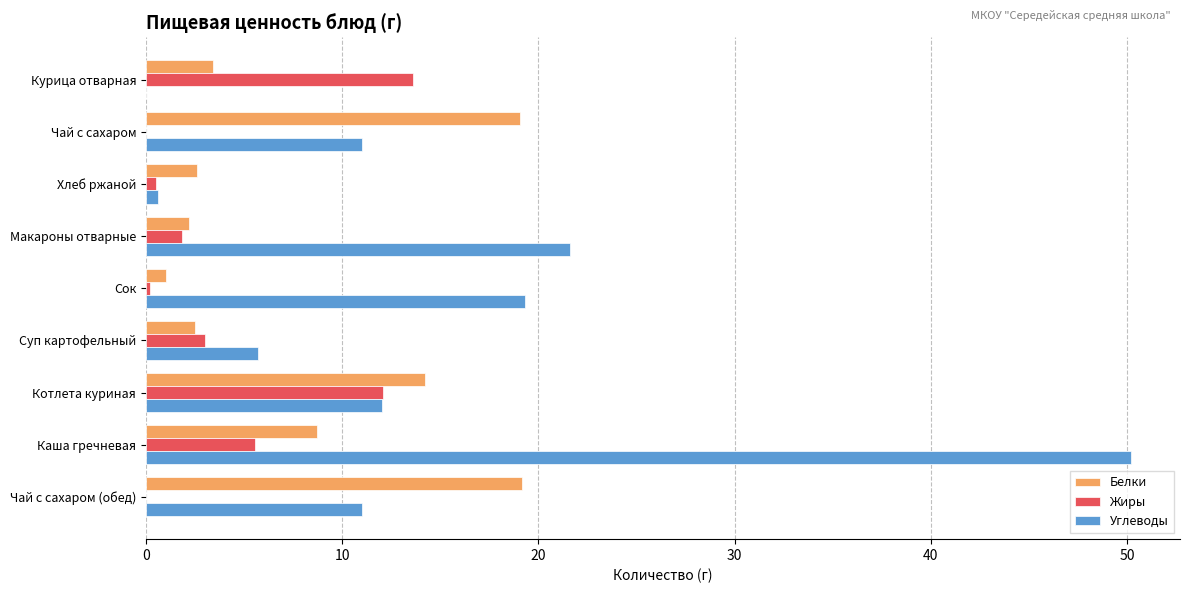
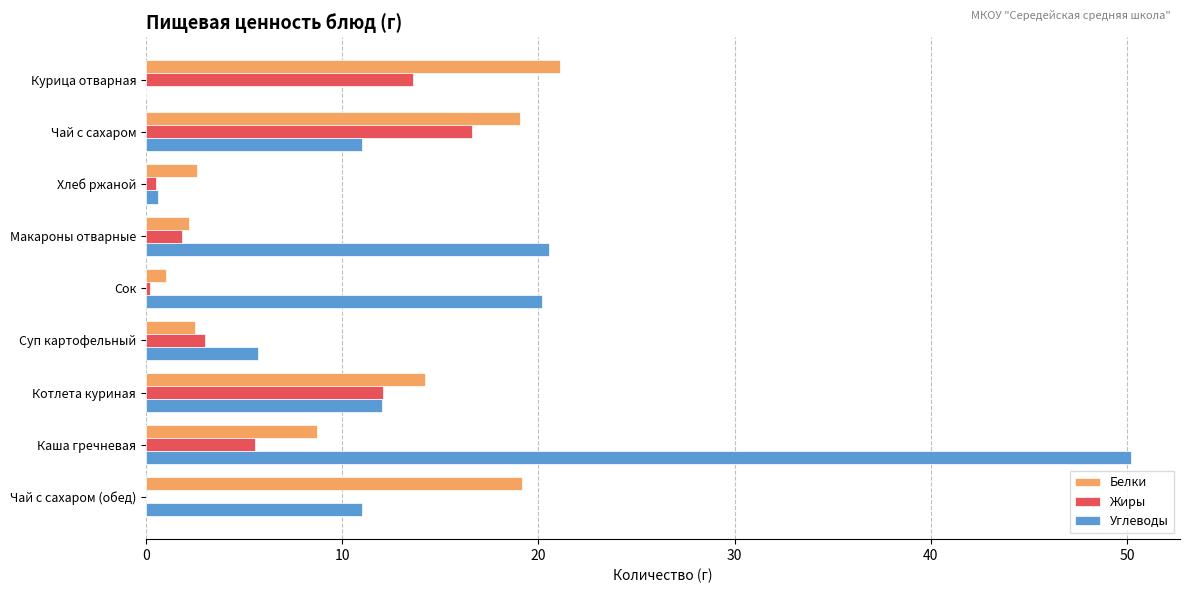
  {
    "Белки": {
-     "Курица отварная": 3.4,
+     "Курица отварная": 21.1,
      "Чай с сахаром": 19.1,
      "Хлеб ржаной": 2.6,
      "Макароны отварные": 2.2,
      "Сок": 1.0,
      "Суп картофельный": 2.5,
      "Котлета куриная": 14.2,
      "Каша гречневая": 8.7,
      "Чай с сахаром (обед)": 19.2
    },
    "Жиры": {
      "Курица отварная": 13.6,
-     "Чай с сахаром": 0.0,
+     "Чай с сахаром": 16.6,
      "Хлеб ржаной": 0.5,
      "Макароны отварные": 1.8,
      "Сок": 0.2,
      "Суп картофельный": 3.0,
      "Котлета куриная": 12.1,
      "Каша гречневая": 5.5
    },
    "Углеводы": {
      "Курица отварная": 0.0,
      "Чай с сахаром": 11.0,
      "Хлеб ржаной": 0.6,
-     "Макароны отварные": 21.6,
-     "Сок": 19.3,
+     "Макароны отварные": 20.5,
+     "Сок": 20.2,
      "Суп картофельный": 5.7,
      "Котлета куриная": 12.0,
      "Каша гречневая": 50.2,
      "Чай с сахаром (обед)": 11.0
    }
  }
